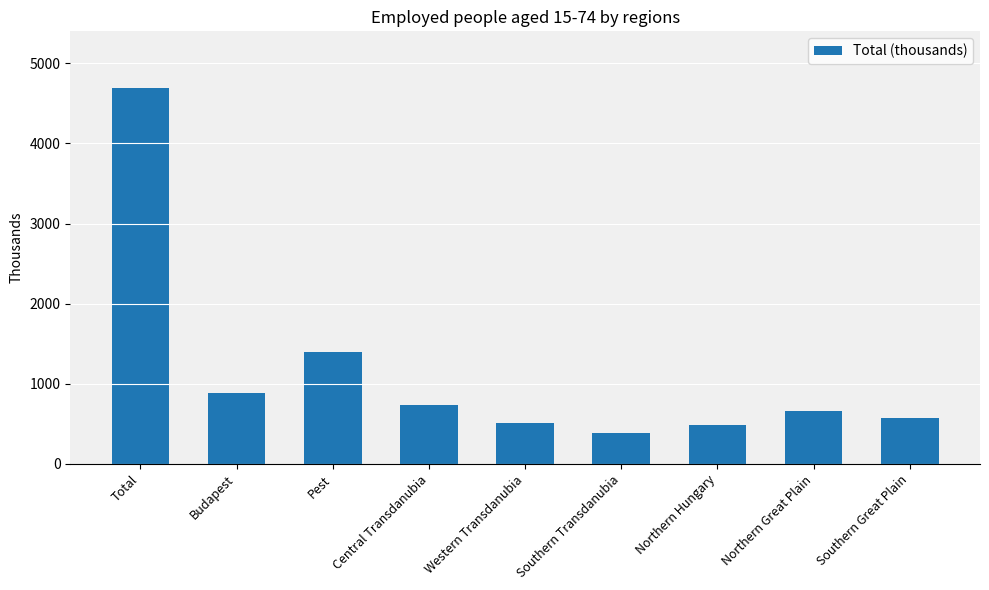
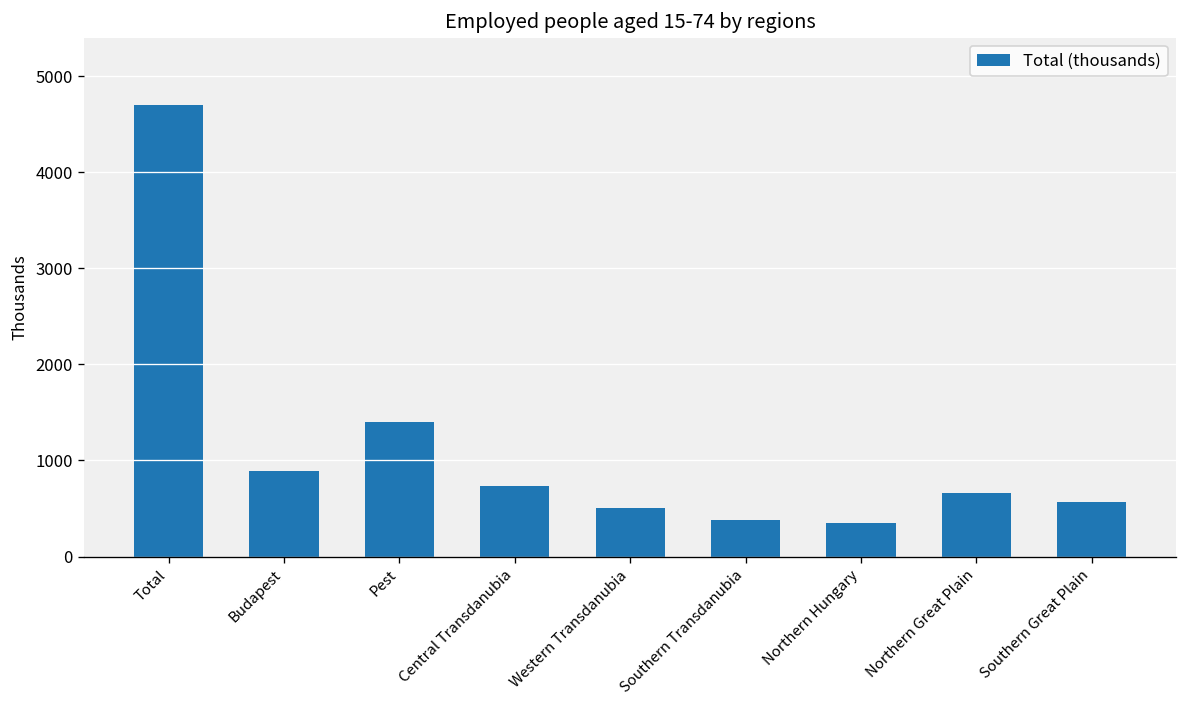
  {
    "Total": 4700,
    "Budapest": 900,
    "Pest": 1400,
    "Central Transdanubia": 700,
    "Western Transdanubia": 500,
    "Southern Transdanubia": 400,
-   "Northern Hungary": 500,
+   "Northern Hungary": 300,
    "Northern Great Plain": 700,
    "Southern Great Plain": 600
  }
